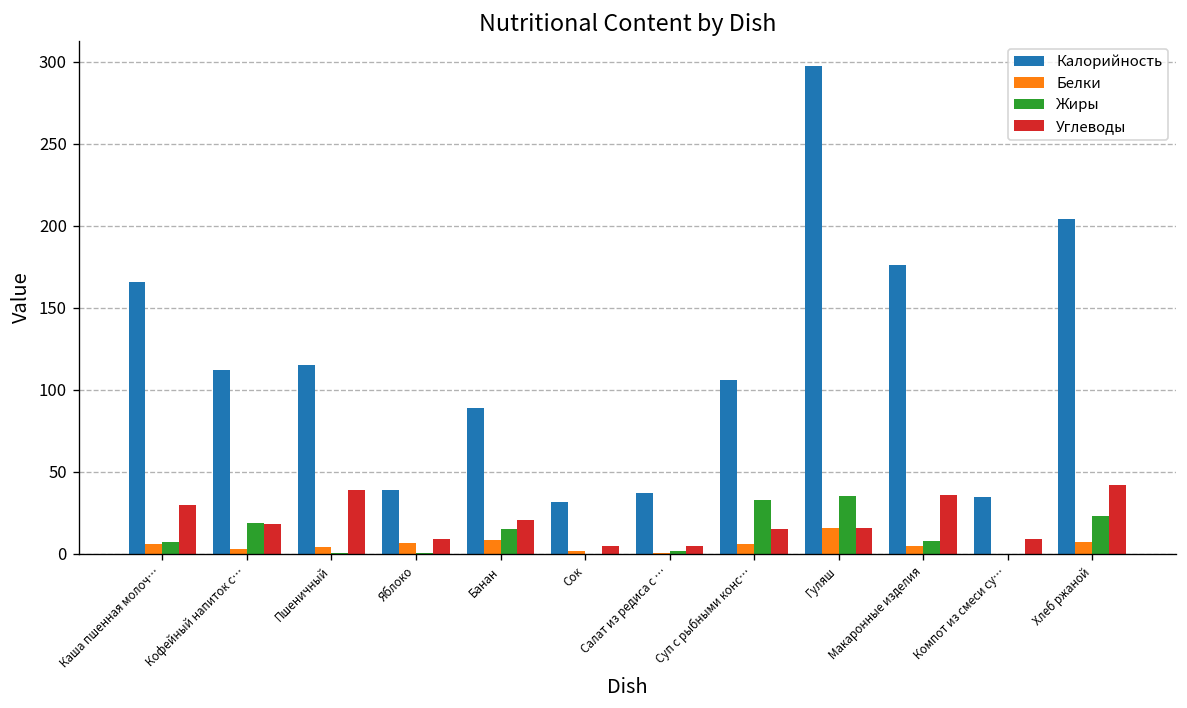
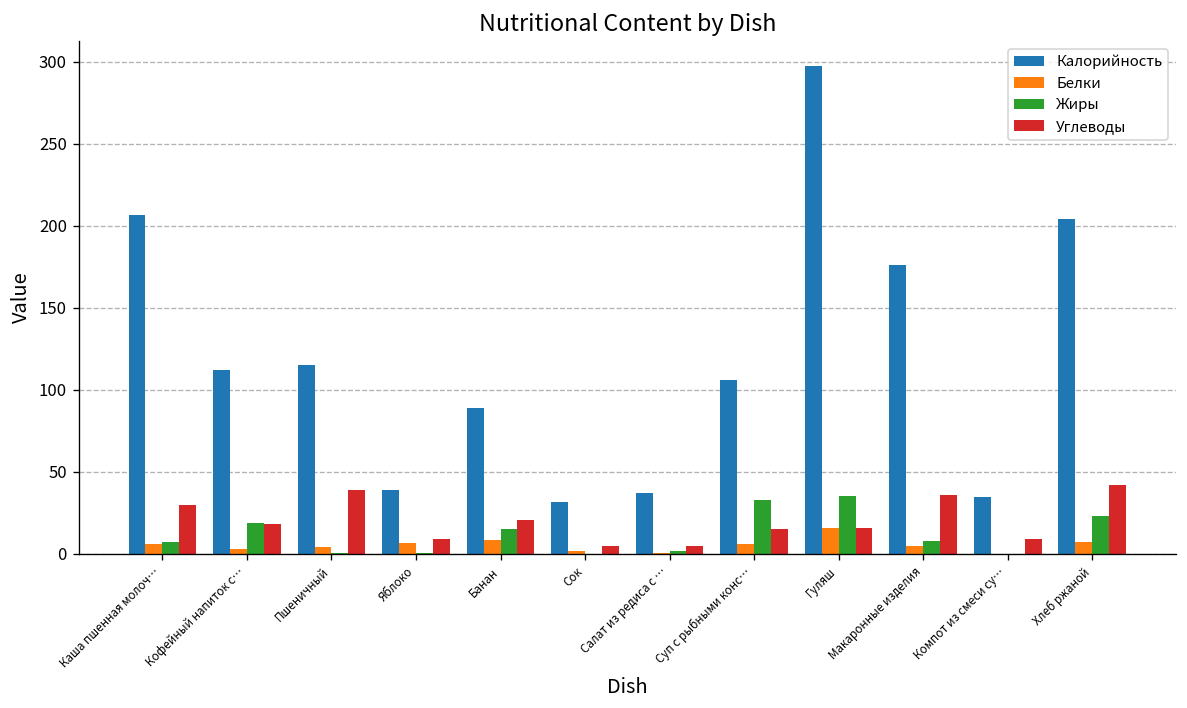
  {
    "Калорийность": {
-     "Каша пшенная молоч…": 166,
+     "Каша пшенная молоч…": 207,
      "Кофейный напиток с…": 112,
      "Пшеничный": 115,
      "Яблоко": 39,
      "Банан": 89,
      "Сок": 31,
      "Салат из редиса с …": 37,
      "Суп с рыбными конс…": 106,
      "Гуляш": 298,
      "Макаронные изделия": 176,
      "Компот из смеси су…": 35,
      "Хлеб ржаной": 204
    },
    "Белки": {
      "Каша пшенная молоч…": 6,
      "Кофейный напиток с…": 3,
      "Пшеничный": 4,
      "Яблоко": 7,
      "Банан": 9,
      "Суп с рыбными конс…": 6,
      "Гуляш": 16,
      "Макаронные изделия": 5,
      "Компот из смеси су…": 0,
      "Хлеб ржаной": 7
    },
    "Жиры": {
      "Каша пшенная молоч…": 7,
      "Кофейный напиток с…": 19,
      "Банан": 15,
      "Салат из редиса с …": 2,
      "Суп с рыбными конс…": 33,
      "Гуляш": 35,
      "Макаронные изделия": 8,
      "Компот из смеси су…": 0,
      "Хлеб ржаной": 23
    },
    "Углеводы": {
      "Каша пшенная молоч…": 30,
      "Кофейный напиток с…": 18,
      "Пшеничный": 39,
      "Яблоко": 9,
      "Банан": 21,
      "Сок": 5,
      "Салат из редиса с …": 5,
      "Суп с рыбными конс…": 15,
      "Гуляш": 16,
      "Макаронные изделия": 36,
      "Компот из смеси су…": 9,
      "Хлеб ржаной": 42
    }
  }
